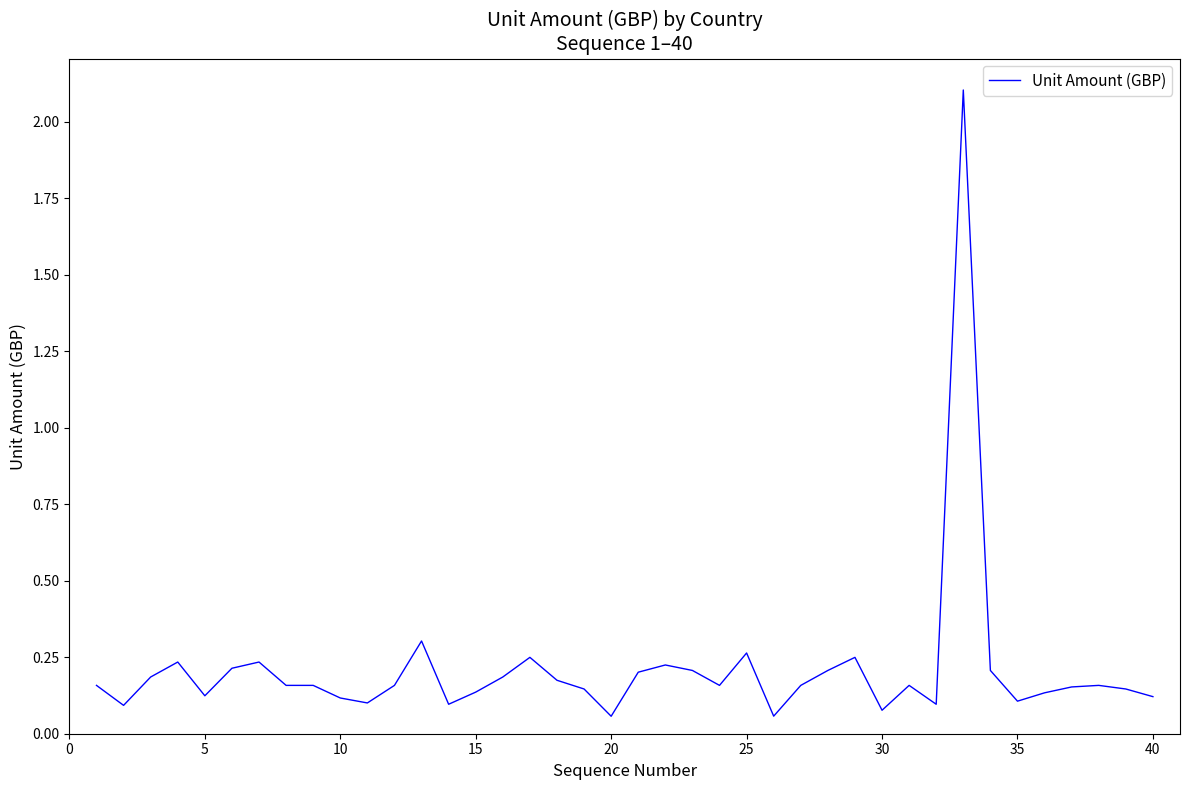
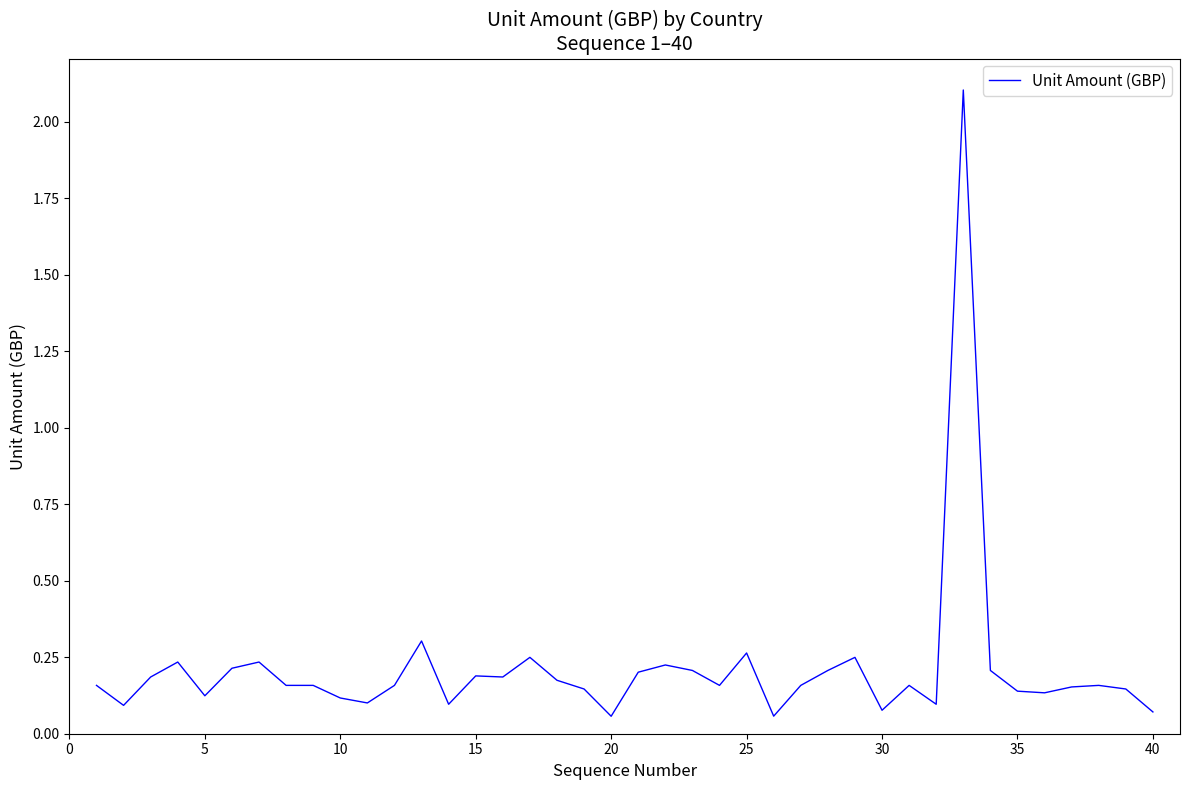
  {
    "5": 0.12,
    "10": 0.12,
-   "15": 0.14,
+   "15": 0.19,
    "20": 0.06,
    "25": 0.26,
    "30": 0.08,
-   "35": 0.11,
-   "40": 0.12
+   "35": 0.14,
+   "40": 0.07
  }
